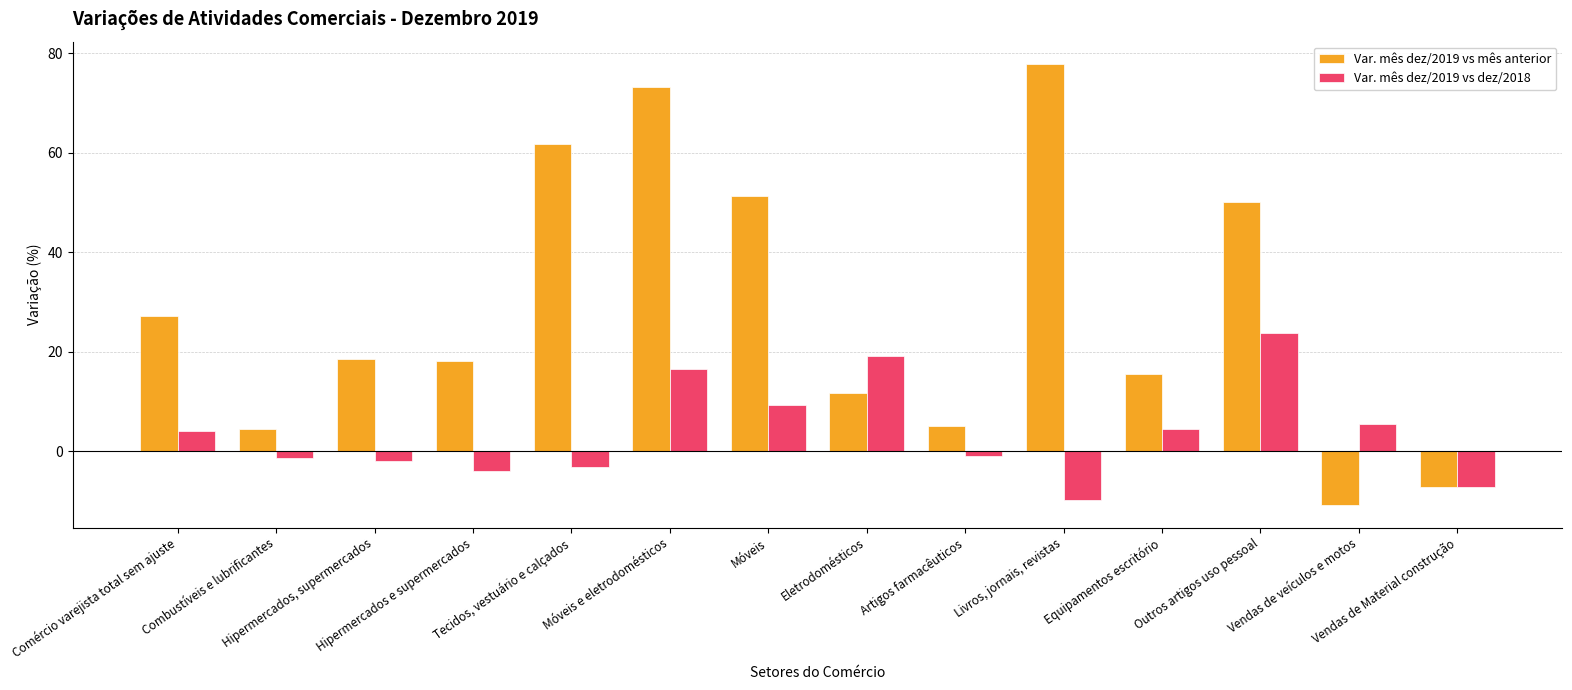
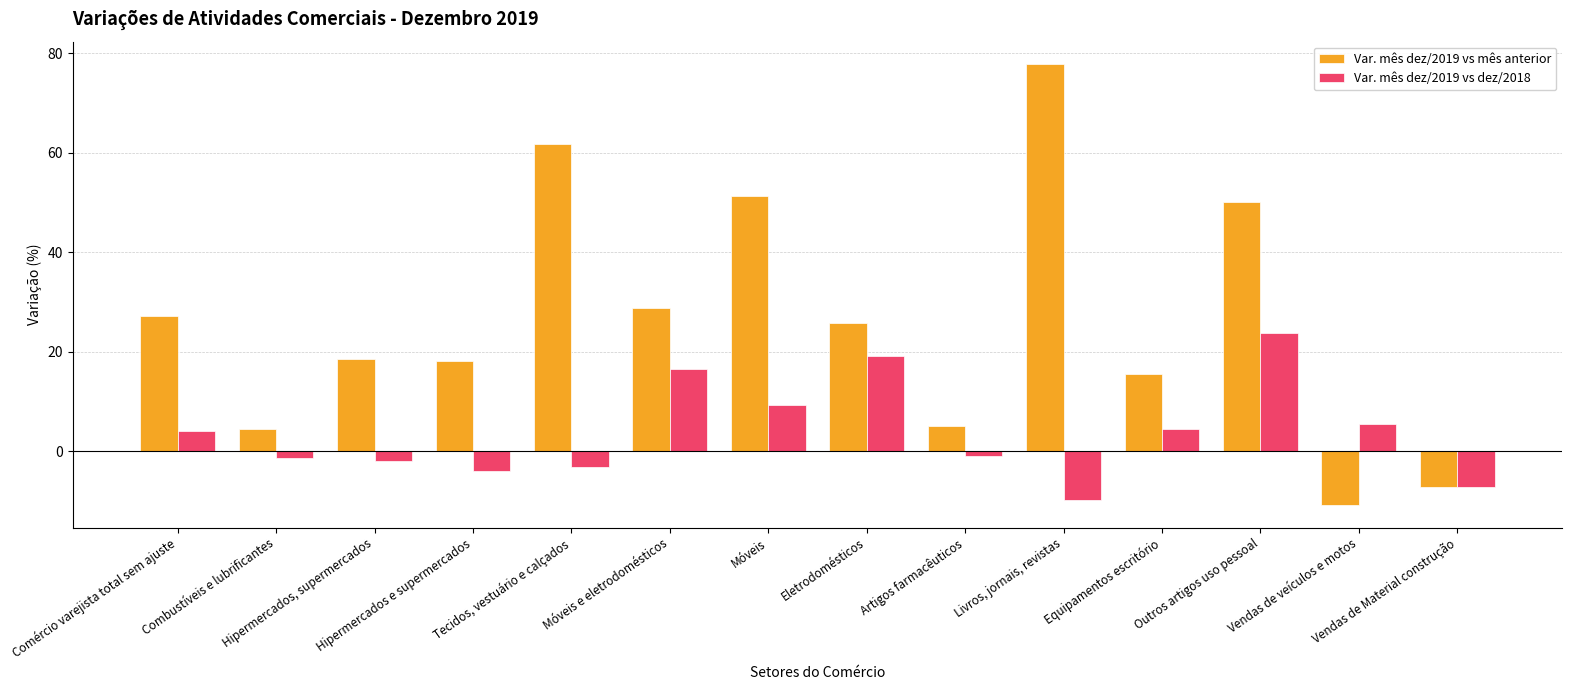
  {
    "Var. mês dez/2019 vs mês anterior": {
      "Comércio varejista total sem ajuste": 27,
      "Combustíveis e lubrificantes": 4,
      "Hipermercados, supermercados": 18,
      "Hipermercados e supermercados": 18,
      "Tecidos, vestuário e calçados": 62,
-     "Móveis e eletrodomésticos": 73,
+     "Móveis e eletrodomésticos": 29,
      "Móveis": 51,
-     "Eletrodomésticos": 12,
+     "Eletrodomésticos": 26,
      "Artigos farmacêuticos": 5,
      "Livros, jornais, revistas": 78,
      "Equipamentos escritório": 16,
      "Outros artigos uso pessoal": 50,
      "Vendas de veículos e motos": -11,
      "Vendas de Material construção": -7
    },
    "Var. mês dez/2019 vs dez/2018": {
      "Comércio varejista total sem ajuste": 4,
      "Combustíveis e lubrificantes": -1,
      "Hipermercados, supermercados": -2,
      "Hipermercados e supermercados": -4,
      "Tecidos, vestuário e calçados": -3,
      "Móveis e eletrodomésticos": 17,
      "Móveis": 9,
      "Eletrodomésticos": 19,
      "Artigos farmacêuticos": -1,
      "Livros, jornais, revistas": -10,
      "Equipamentos escritório": 4,
      "Outros artigos uso pessoal": 24,
      "Vendas de veículos e motos": 5,
      "Vendas de Material construção": -7
    }
  }
